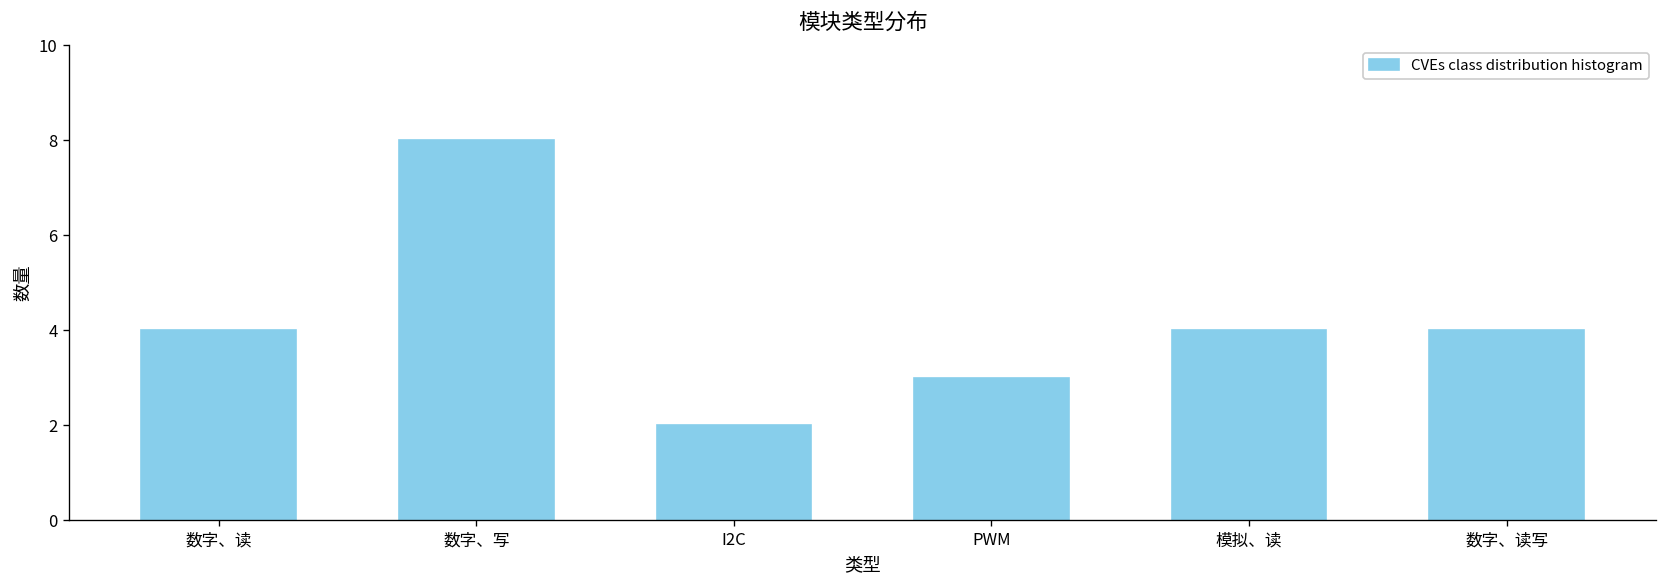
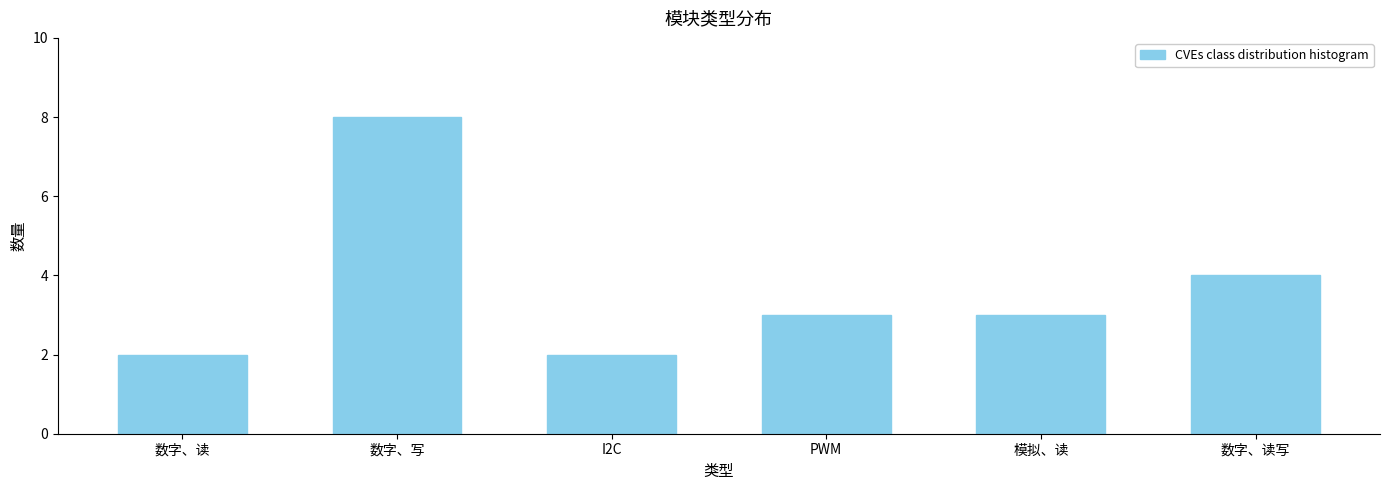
  {
-   "数字、读": 4,
+   "数字、读": 2,
    "数字、写": 8,
    "I2C": 2,
    "PWM": 3,
-   "模拟、读": 4,
+   "模拟、读": 3,
    "数字、读写": 4
  }
